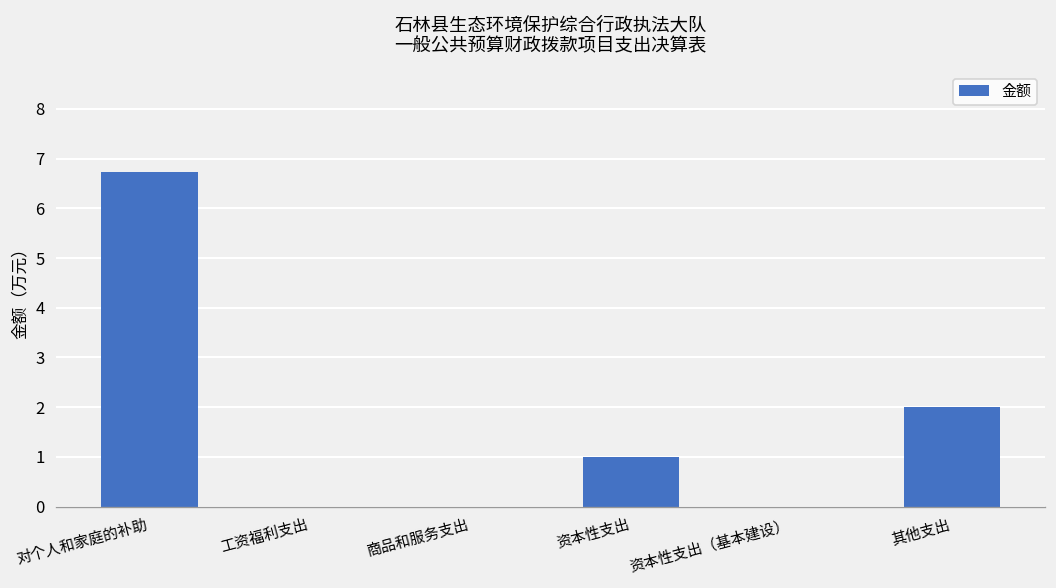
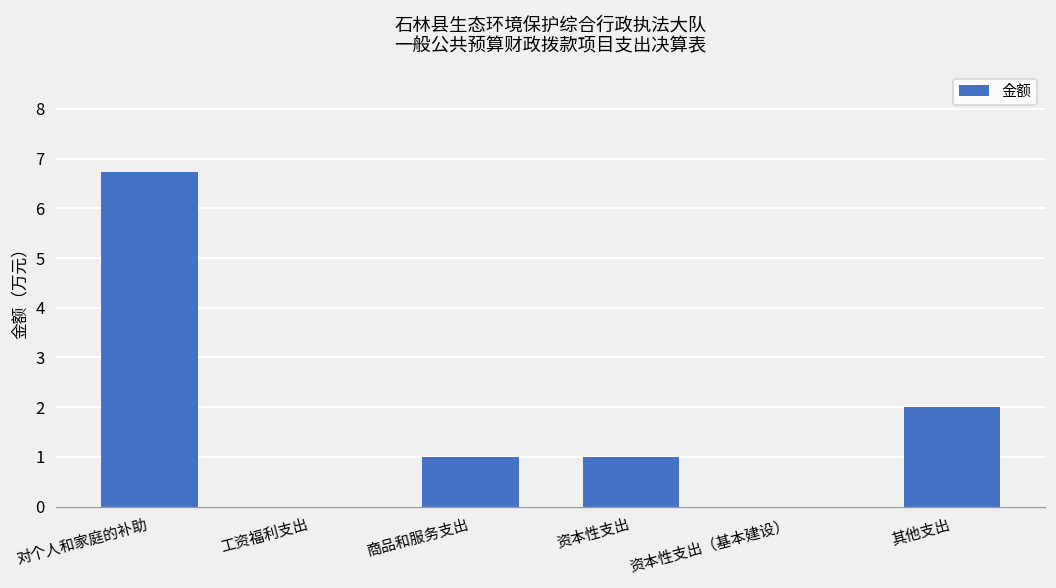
  {
    "对个人和家庭的补助": 6.7,
    "工资福利支出": 0,
-   "商品和服务支出": 0,
+   "商品和服务支出": 1,
    "资本性支出": 1,
    "资本性支出（基本建设）": 0,
    "其他支出": 2
  }
